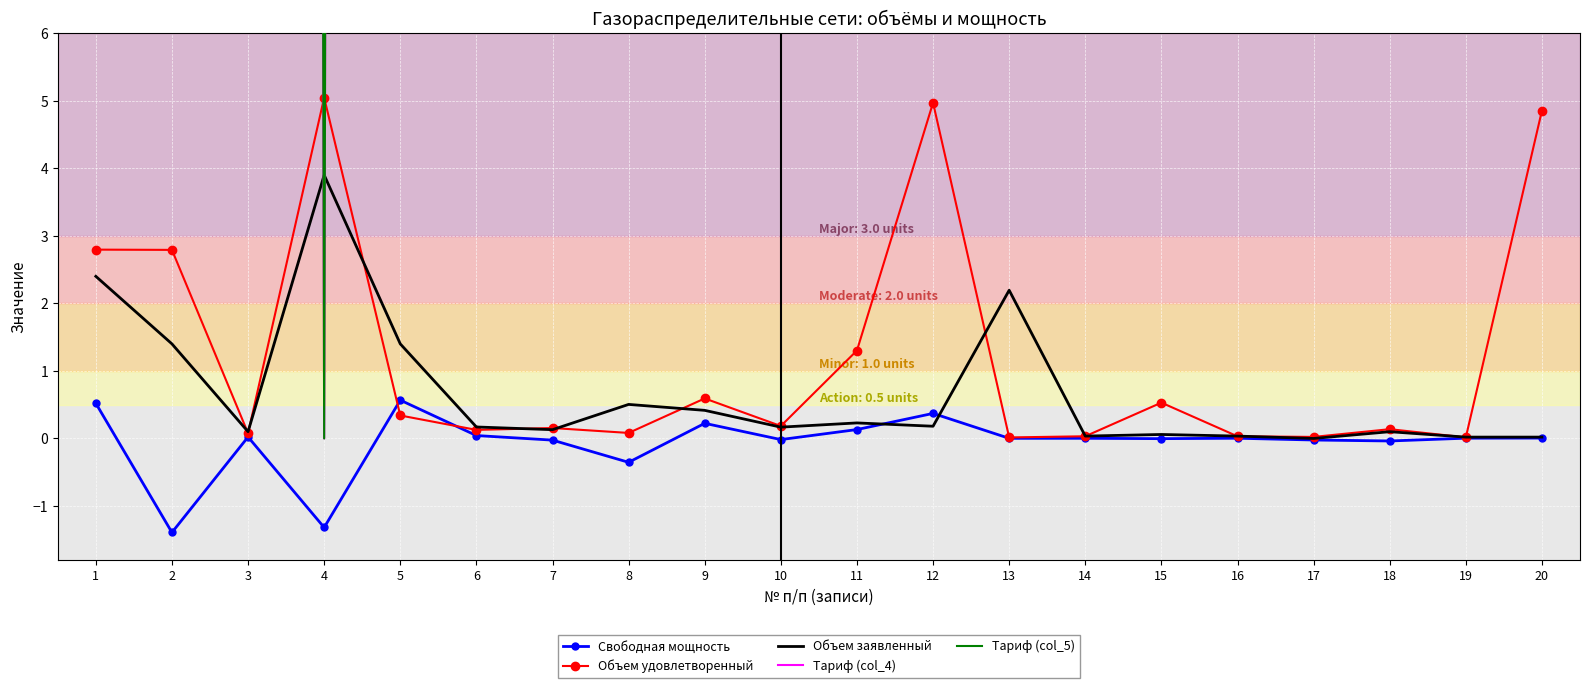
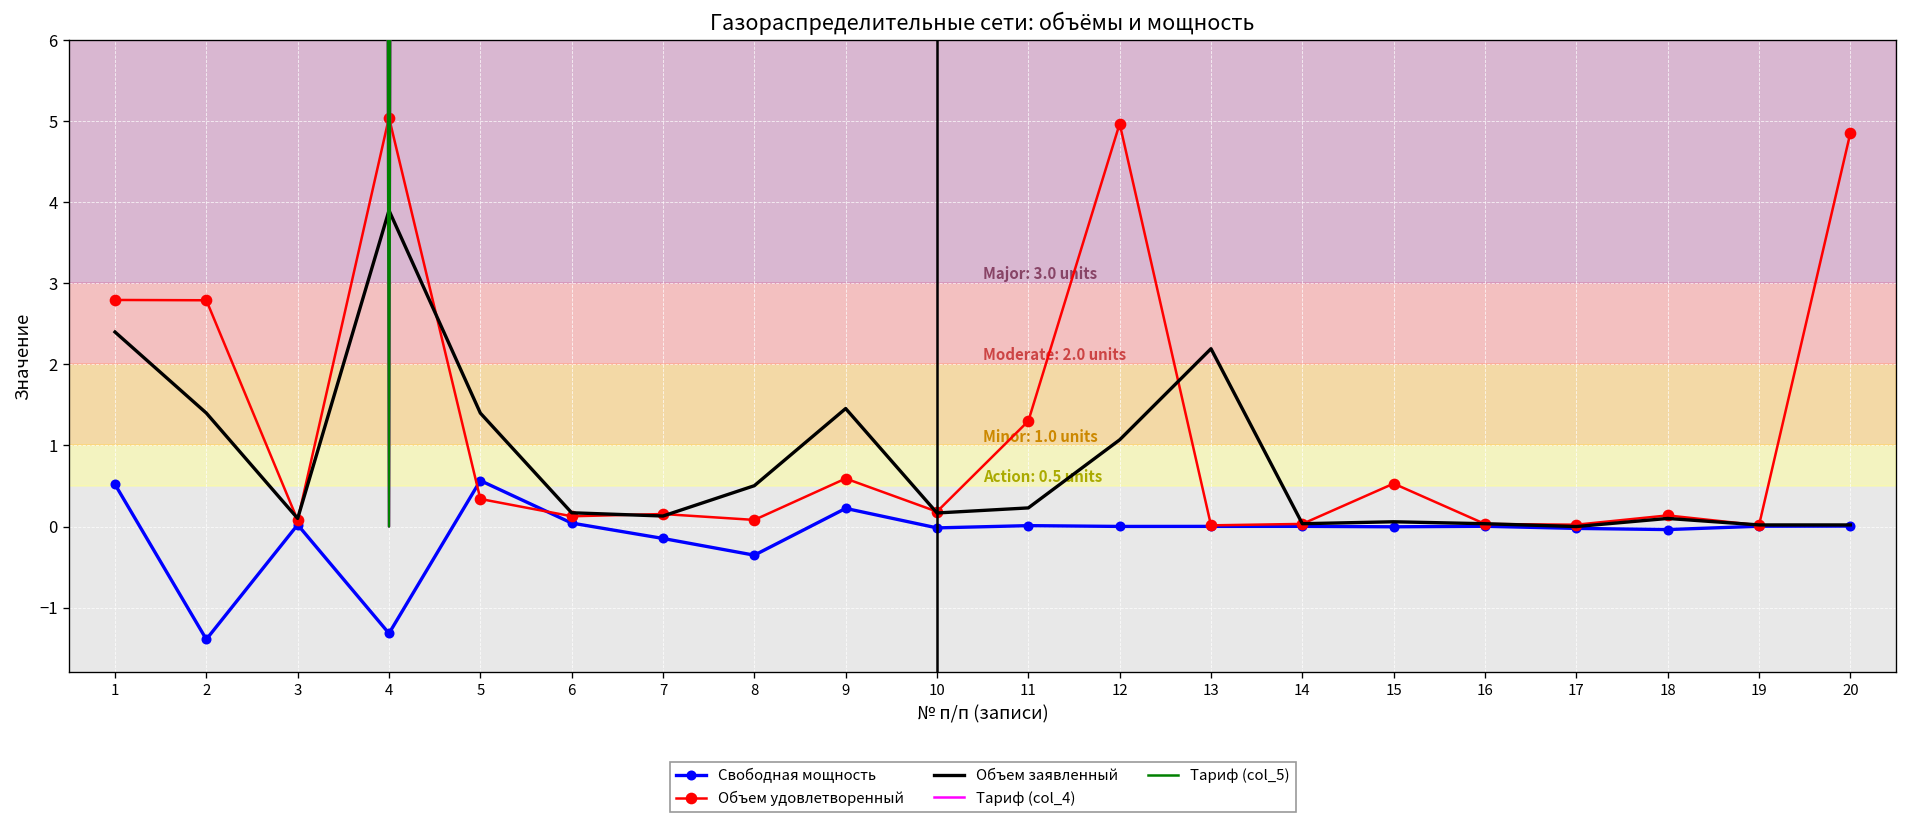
  {
    "Свободная мощность": {
      "1": 0.5,
      "2": -1.4,
      "3": 0.0,
      "4": -1.3,
      "5": 0.6,
      "6": 0.0,
-     "7": 0.0,
+     "7": -0.1,
      "8": -0.4,
      "9": 0.2,
      "10": 0.0,
-     "11": 0.1,
-     "12": 0.4,
+     "11": 0.0,
+     "12": 0.0,
      "15": 0.0,
      "18": 0.0
    },
    "Объем удовлетворенный": {
      "1": 2.8,
      "2": 2.8,
      "4": 5.0,
      "5": 0.3,
      "6": 0.1,
      "8": 0.1,
      "9": 0.6,
      "12": 5.0,
      "15": 0.5,
      "20": 4.9
    },
    "Объем заявленный": {
      "1": 2.4,
      "2": 1.4,
      "4": 3.9,
      "5": 1.4,
      "6": 0.2,
      "8": 0.5,
-     "9": 0.4,
+     "9": 1.5,
      "11": 0.2,
-     "12": 0.2,
+     "12": 1.1,
      "13": 2.2,
      "15": 0.1
    },
    "Тариф (col_5)": {
      "4": 0.0
    }
  }
